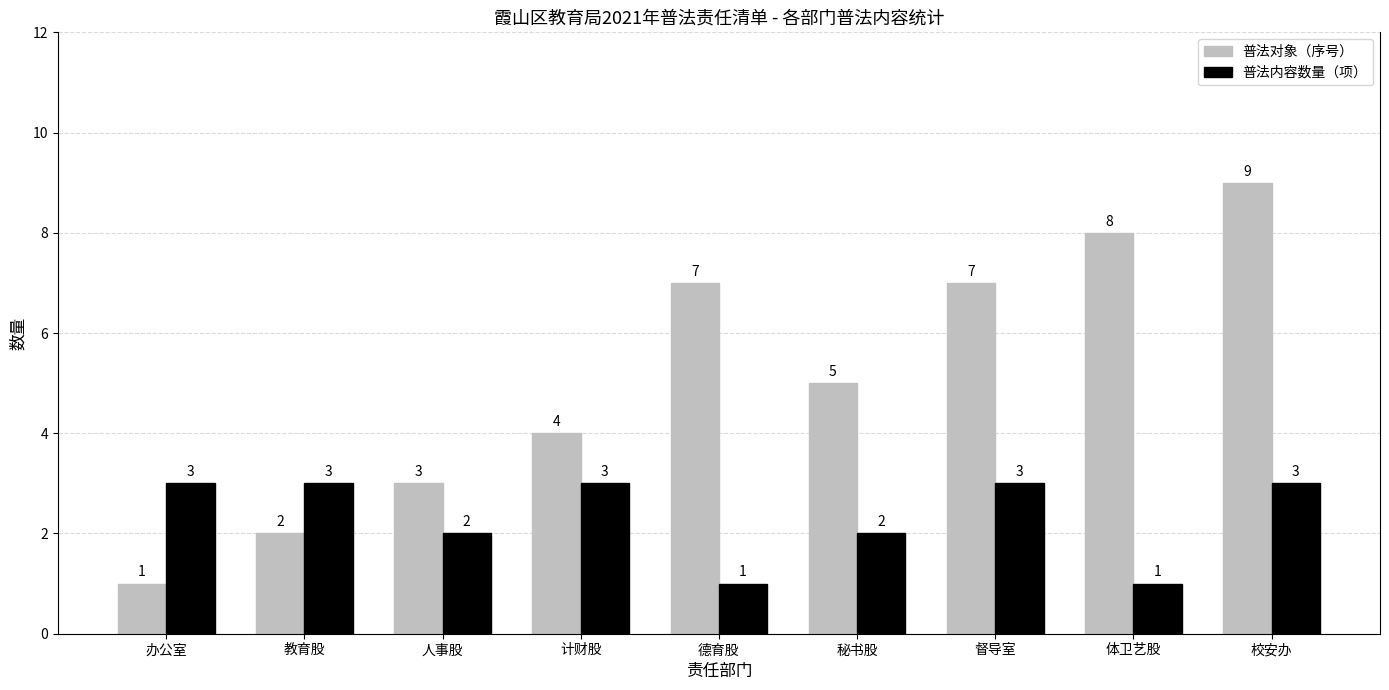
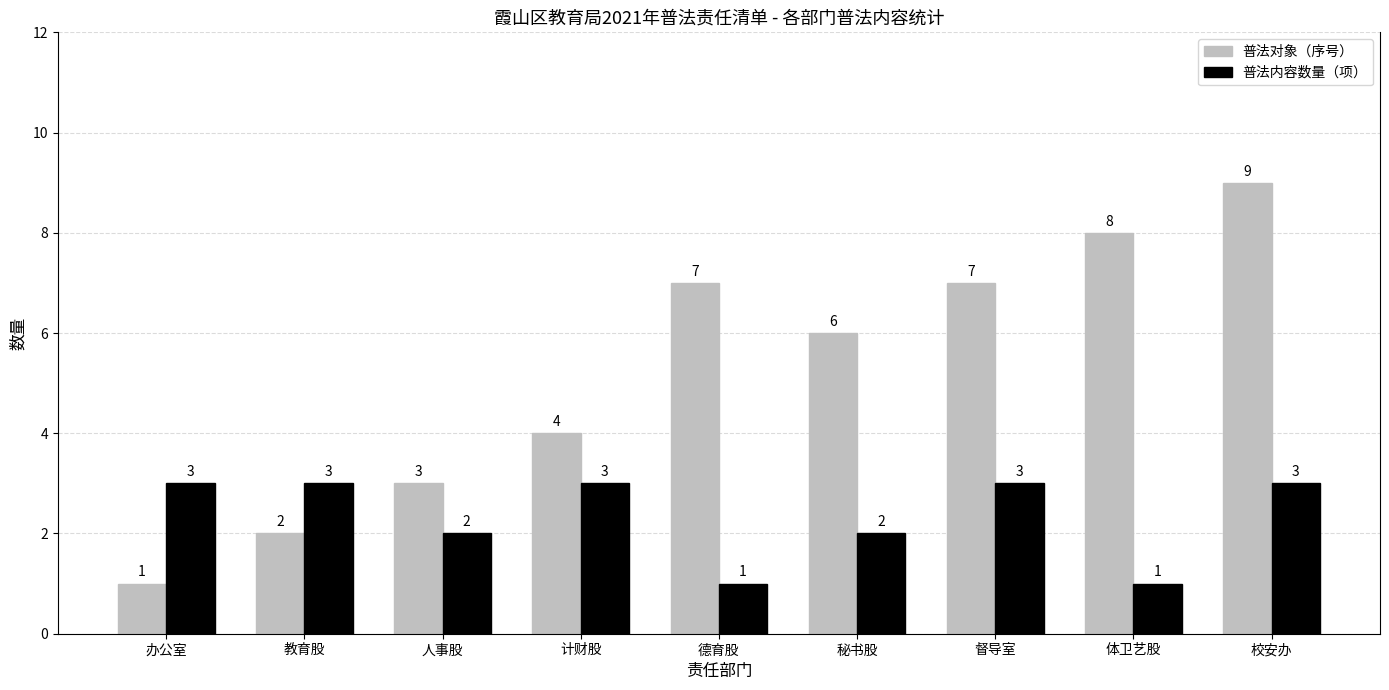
  {
    "普法对象（序号）": {
      "办公室": 1,
      "教育股": 2,
      "人事股": 3,
      "计财股": 4,
      "德育股": 7,
-     "秘书股": 5,
+     "秘书股": 6,
      "督导室": 7,
      "体卫艺股": 8,
      "校安办": 9
    },
    "普法内容数量（项）": {
      "办公室": 3,
      "教育股": 3,
      "人事股": 2,
      "计财股": 3,
      "德育股": 1,
      "秘书股": 2,
      "督导室": 3,
      "体卫艺股": 1,
      "校安办": 3
    }
  }
